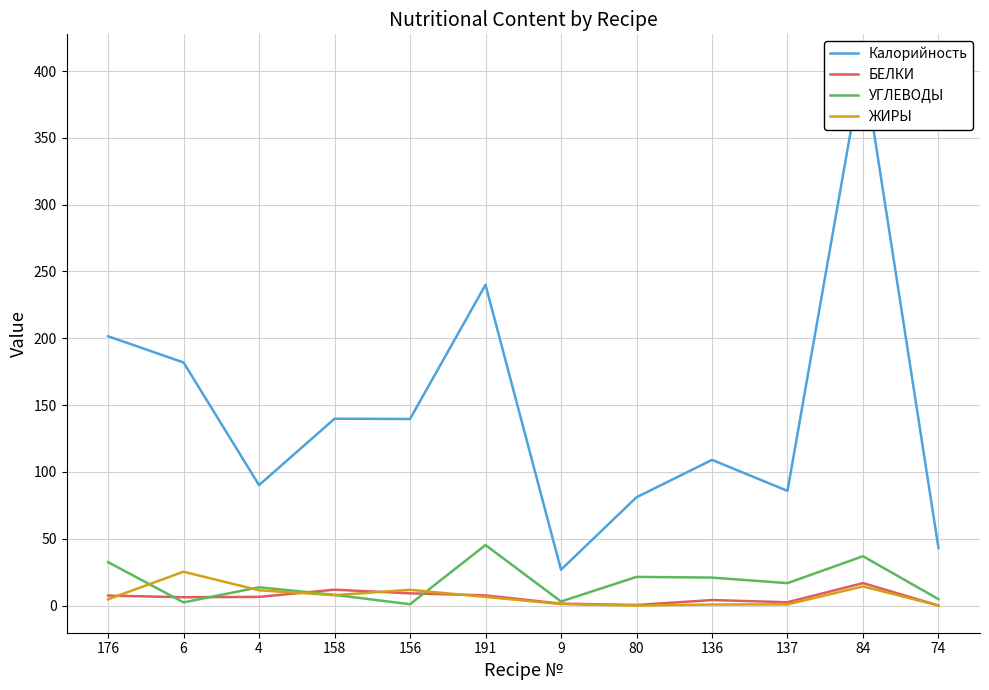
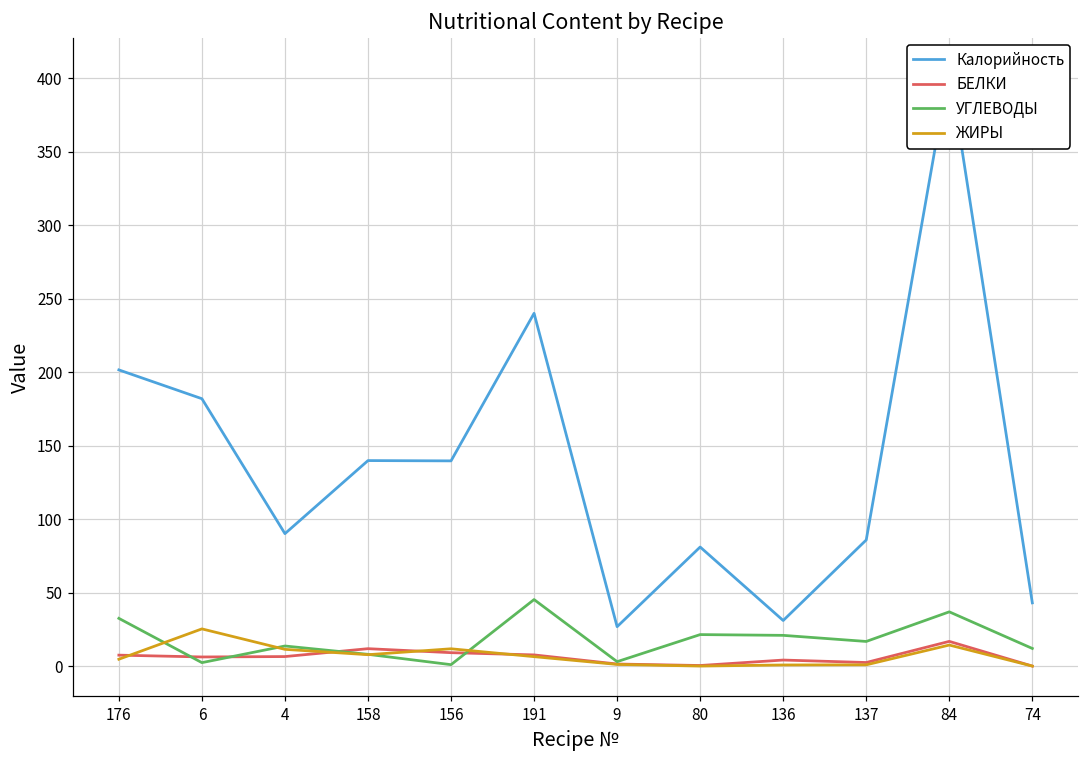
  {
    "Калорийность": {
      "176": 202,
      "6": 182,
      "4": 90,
      "158": 140,
      "156": 140,
      "191": 240,
      "9": 27,
      "80": 81,
-     "136": 109,
+     "136": 31,
      "137": 86,
      "74": 43
    },
    "БЕЛКИ": {
      "176": 7,
      "6": 6,
      "4": 6,
      "158": 12,
      "156": 9,
      "136": 4,
      "84": 17
    },
    "УГЛЕВОДЫ": {
      "176": 32,
      "6": 2,
      "4": 14,
      "156": 1,
      "191": 45,
      "80": 21,
      "136": 21,
      "137": 17,
      "84": 37,
-     "74": 5
+     "74": 12
    },
    "ЖИРЫ": {
      "176": 5,
      "6": 25,
      "4": 11,
      "156": 12,
      "136": 1,
      "84": 14
    }
  }
